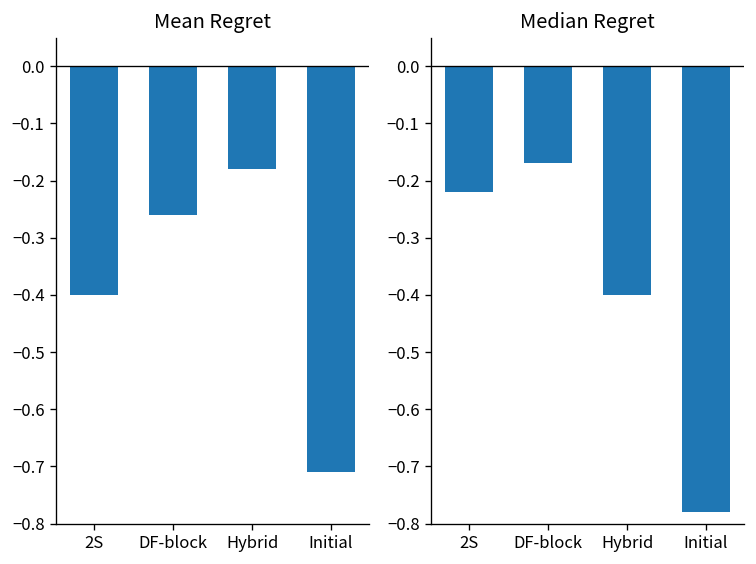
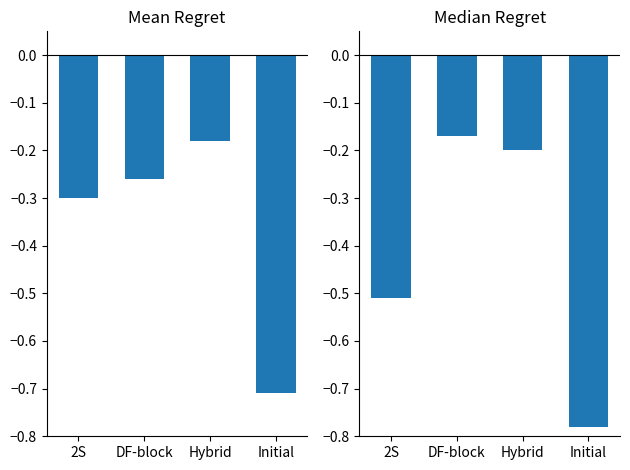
  {
    "Mean Regret": {
-     "2S": -0.4,
+     "2S": -0.3,
      "DF-block": -0.26,
      "Hybrid": -0.18,
      "Initial": -0.71
    },
    "Median Regret": {
-     "2S": -0.22,
+     "2S": -0.51,
      "DF-block": -0.17,
-     "Hybrid": -0.4,
+     "Hybrid": -0.2,
      "Initial": -0.78
    }
  }
